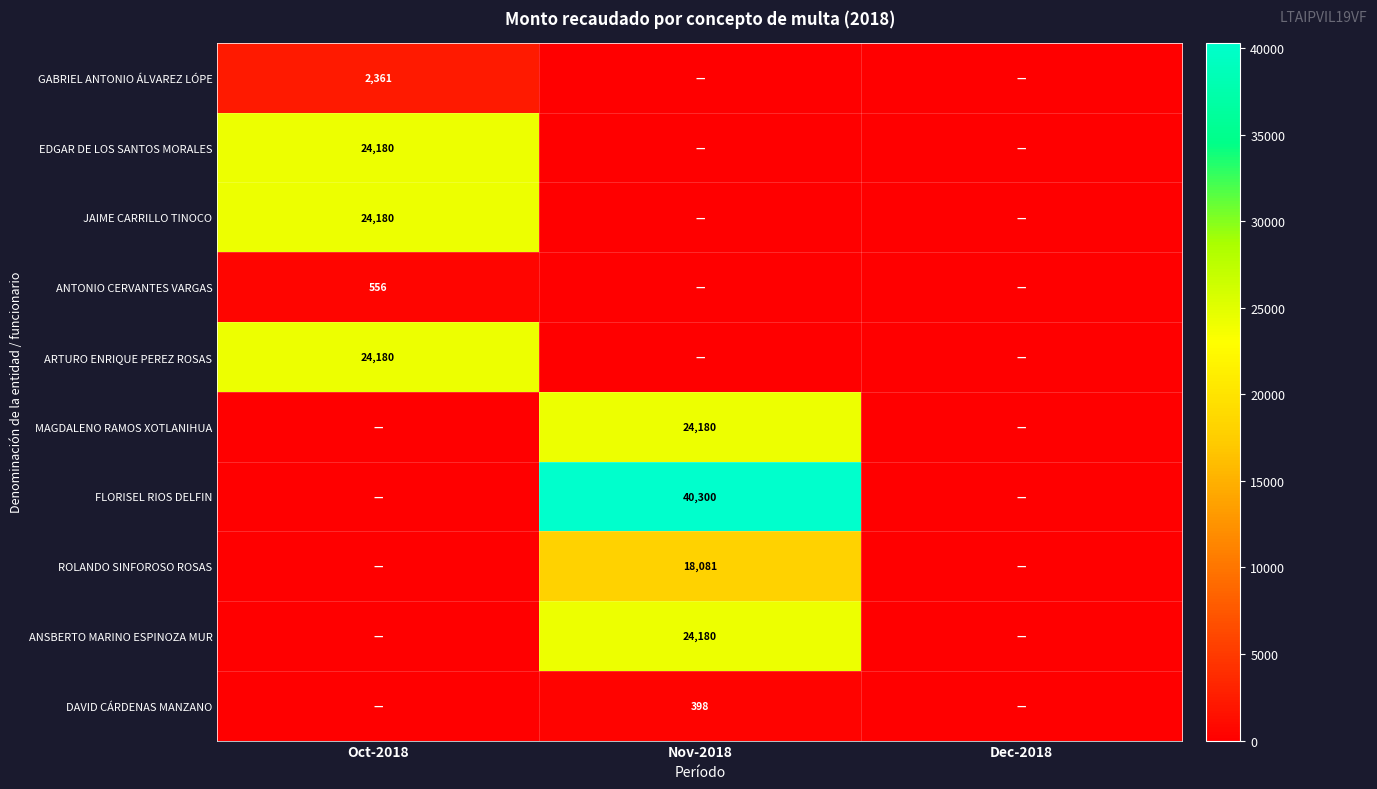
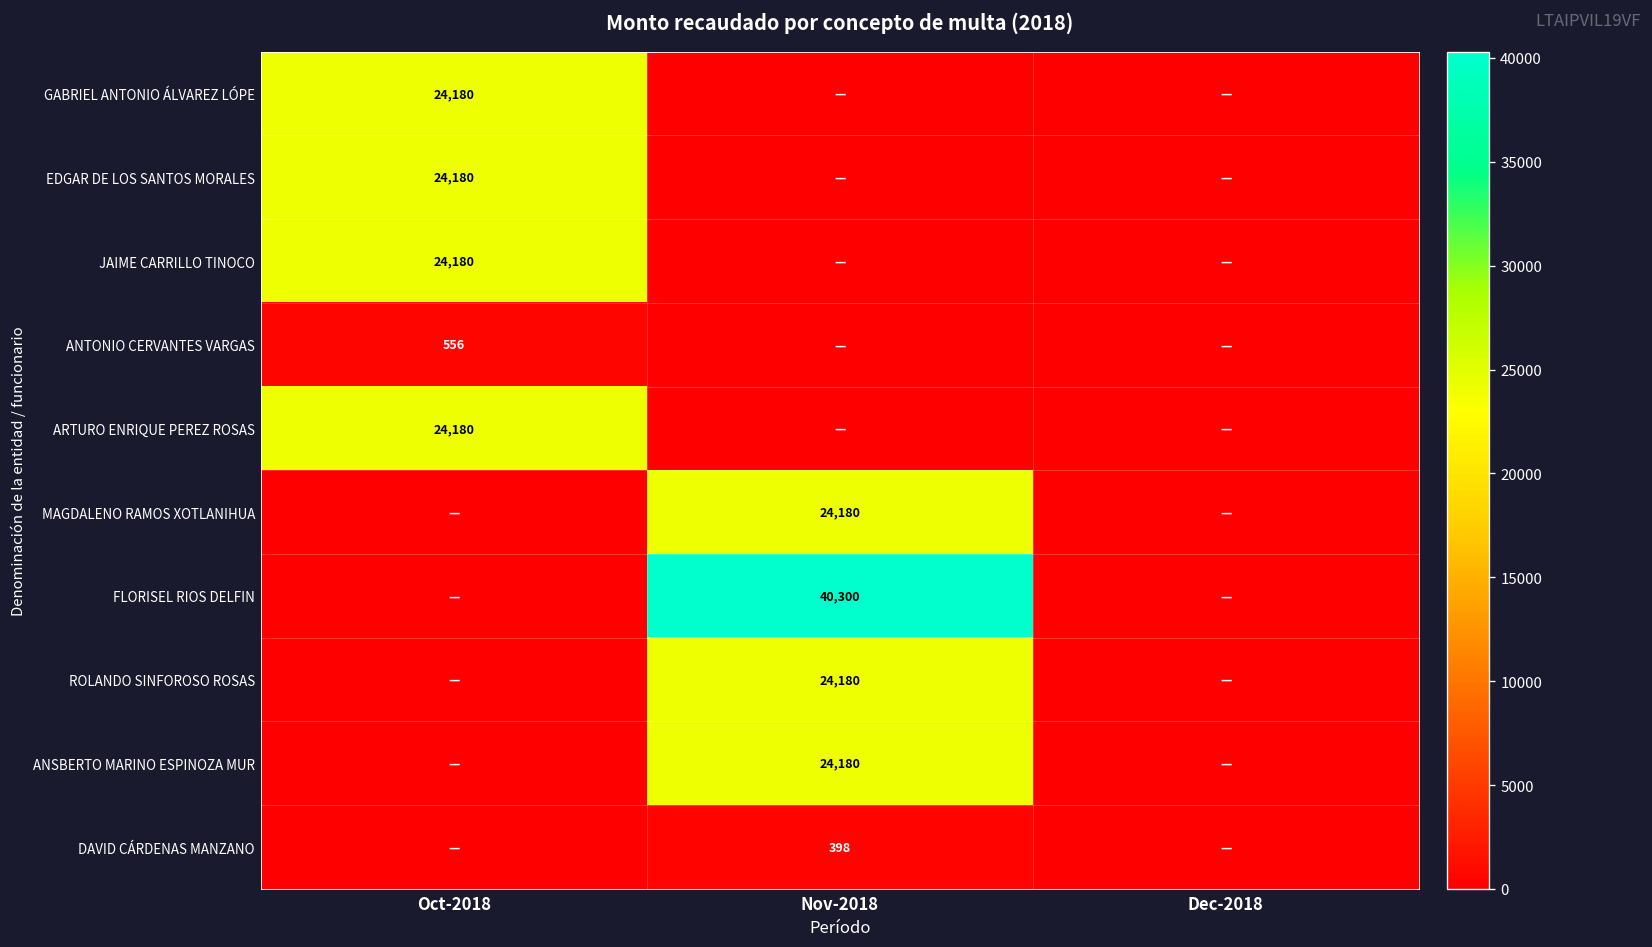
  {
    "GABRIEL ANTONIO ÁLVAREZ LÓPE": {
-     "Oct-2018": "2,361"
+     "Oct-2018": "24,180"
    },
    "EDGAR DE LOS SANTOS MORALES": {
      "Oct-2018": "24,180"
    },
    "JAIME CARRILLO TINOCO": {
      "Oct-2018": "24,180"
    },
    "ANTONIO CERVANTES VARGAS": {
      "Oct-2018": "556"
    },
    "ARTURO ENRIQUE PEREZ ROSAS": {
      "Oct-2018": "24,180"
    },
    "MAGDALENO RAMOS XOTLANIHUA": {
      "Nov-2018": "24,180"
    },
    "FLORISEL RIOS DELFIN": {
      "Nov-2018": "40,300"
    },
    "ROLANDO SINFOROSO ROSAS": {
-     "Nov-2018": "18,081"
+     "Nov-2018": "24,180"
    },
    "ANSBERTO MARINO ESPINOZA MUR": {
      "Nov-2018": "24,180"
    },
    "DAVID CÁRDENAS MANZANO": {
      "Nov-2018": "398"
    }
  }
